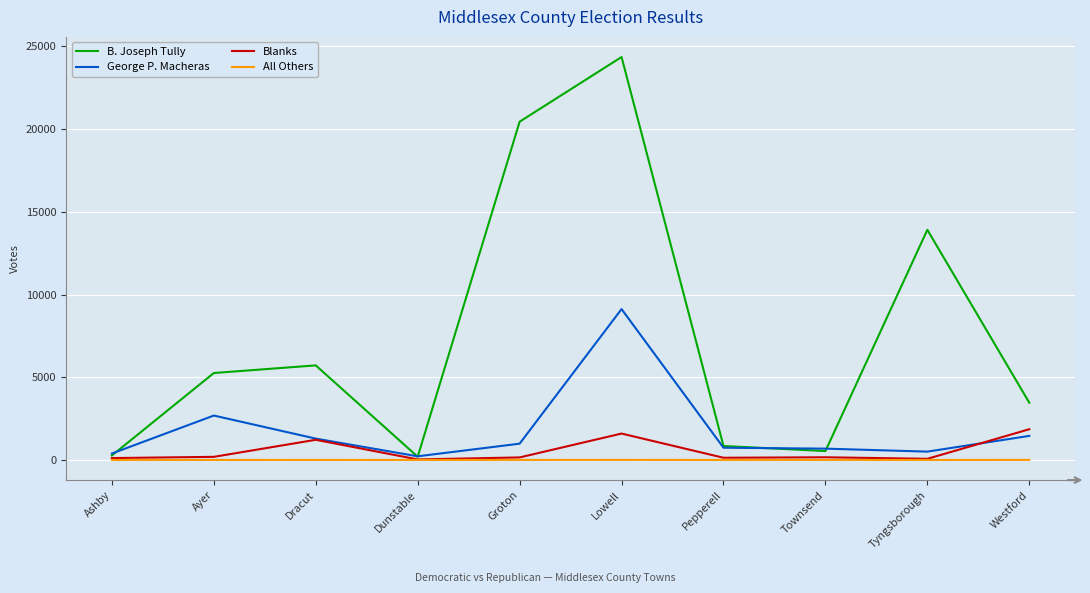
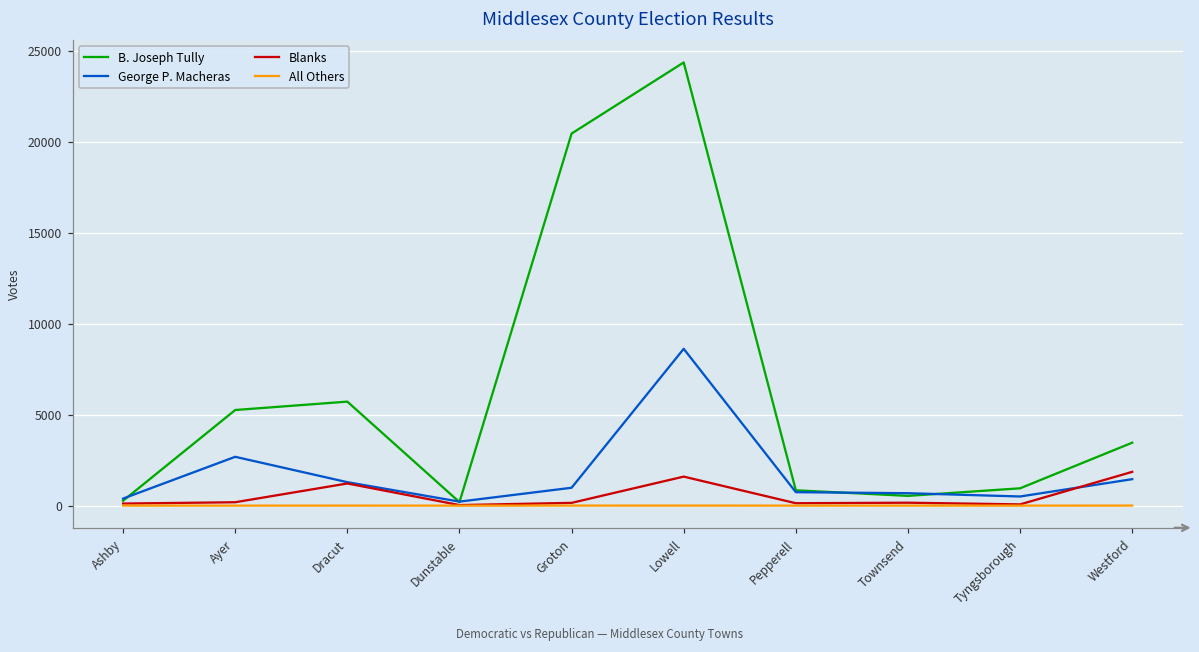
  {
    "B. Joseph Tully": {
      "Ayer": 5300,
      "Dracut": 5700,
      "Groton": 20500,
      "Lowell": 24400,
-     "Tyngsborough": 13900,
+     "Tyngsborough": 1000,
      "Westford": 3500
    },
    "George P. Macheras": {
      "Ayer": 2700,
      "Groton": 1000,
-     "Lowell": 9100,
+     "Lowell": 8600,
      "Tyngsborough": 500,
      "Westford": 1500
    },
    "Blanks": {
      "Ayer": 200,
      "Lowell": 1600,
      "Townsend": 200,
      "Westford": 1900
    },
    "All Others": {
      "Ayer": 0,
      "Dracut": 0,
      "Lowell": 0,
      "Townsend": 0,
      "Westford": 0
    }
  }
